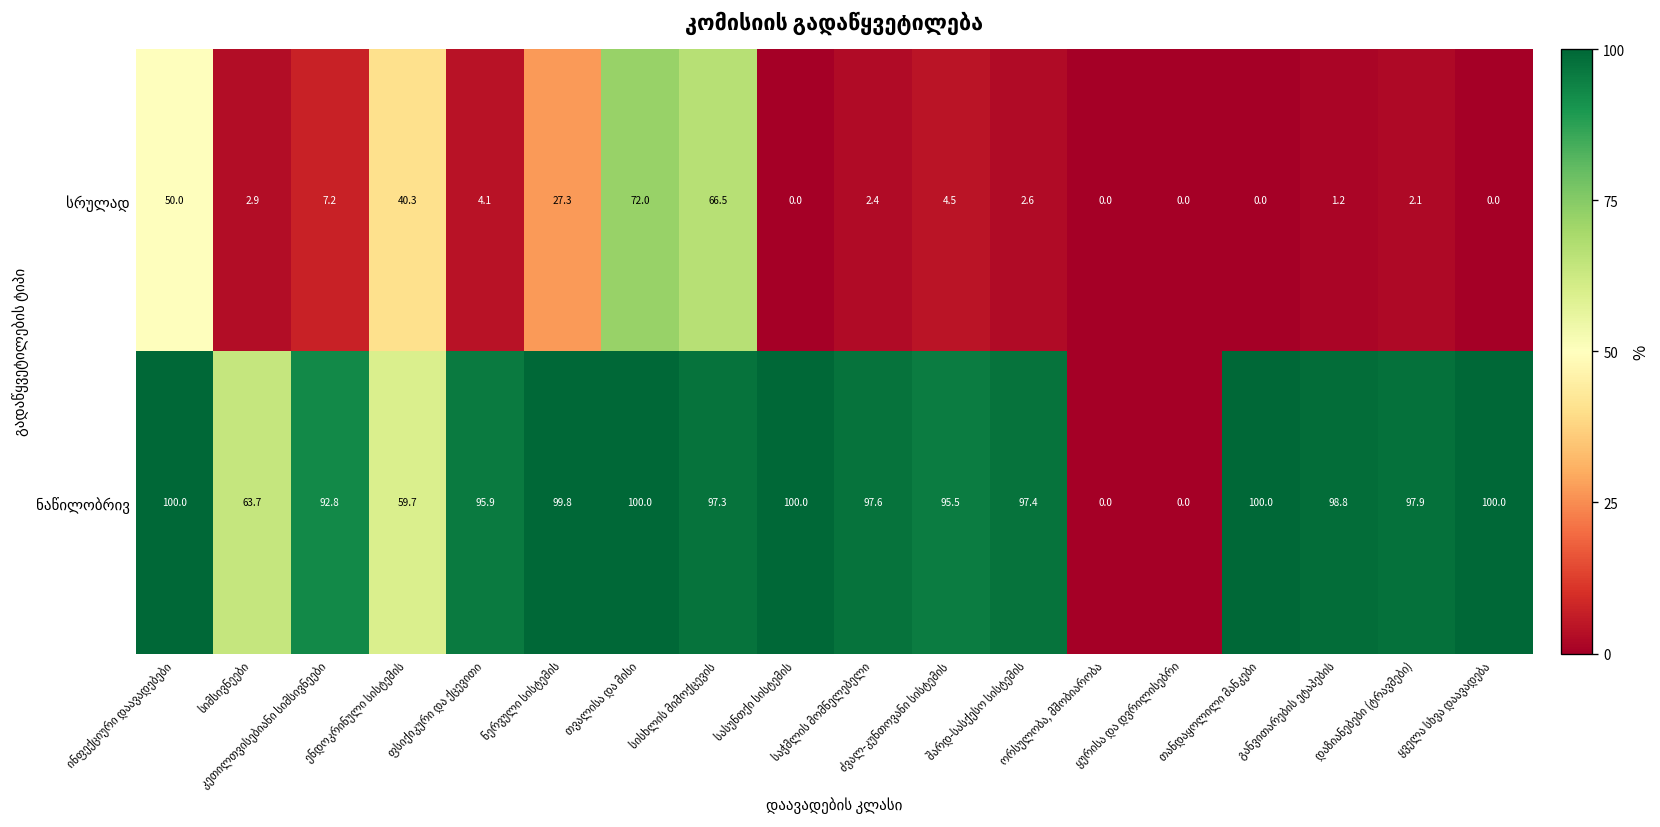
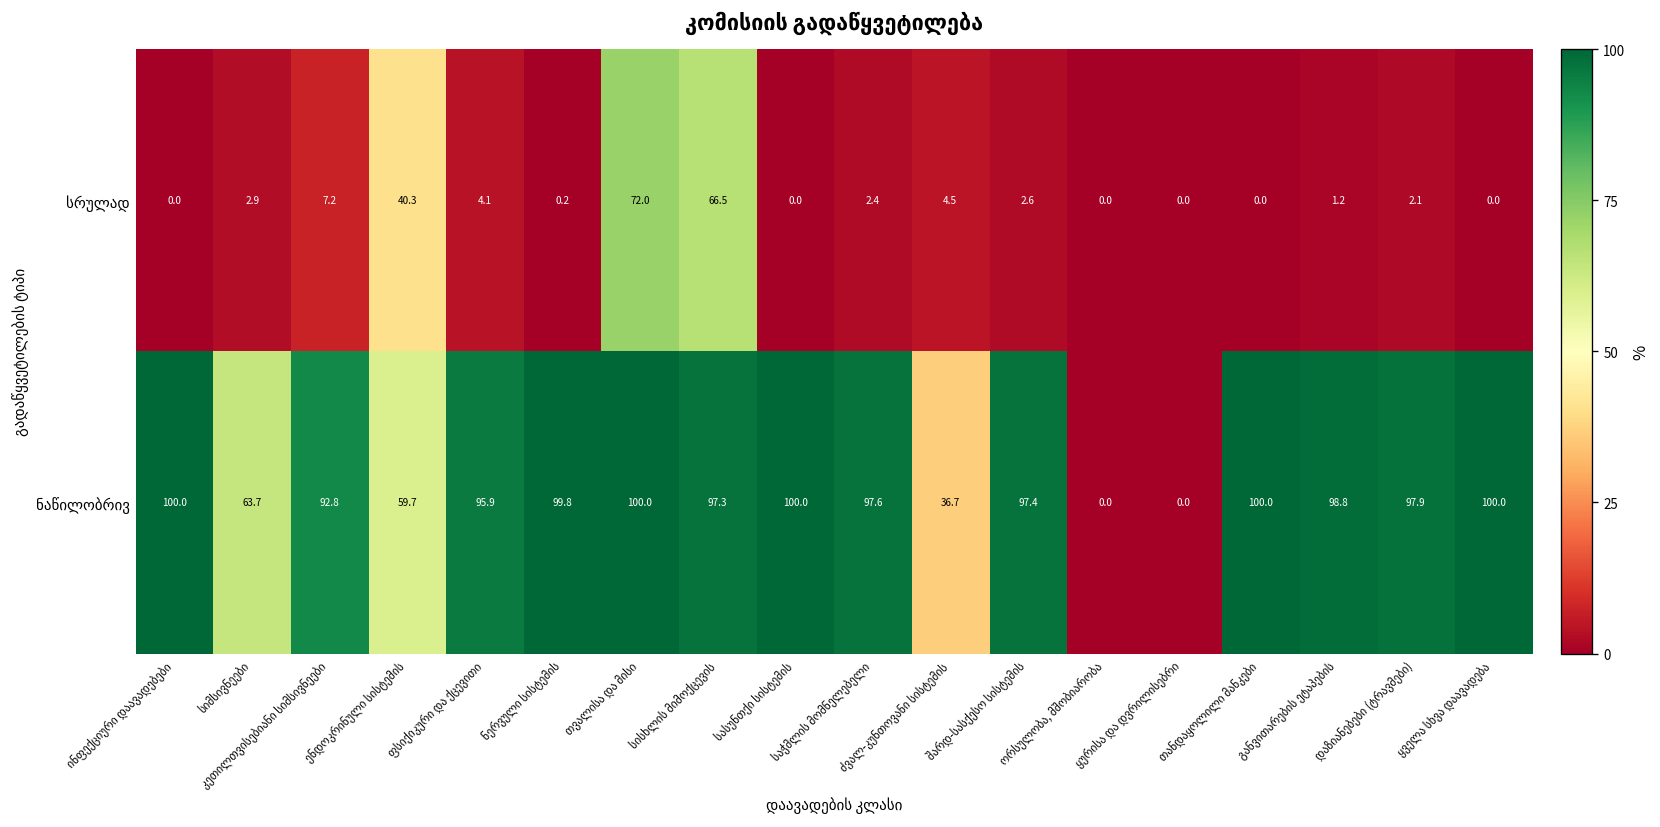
  {
    "სრულად": {
-     "ინფექციური დაავადებები": 50.0,
+     "ინფექციური დაავადებები": 0.0,
      "სიმსივნეები": 2.9,
      "კეთილთვისებიანი სიმსივნეები": 7.2,
      "ენდოკრინული სისტემის": 40.3,
      "ფსიქიკური და ქცევითი": 4.1,
-     "ნერვული სისტემის": 27.3,
+     "ნერვული სისტემის": 0.2,
      "თვალისა და მისი": 72.0,
      "სისხლის მიმოქცევის": 66.5,
      "სასუნთქი სისტემის": 0.0,
      "საჭმლის მომნელებელი": 2.4,
      "ძვალ-კუნთოვანი სისტემის": 4.5,
      "შარდ-სასქესო სისტემის": 2.6,
      "ორსულობა, მშობიარობა": 0.0,
      "ყურისა და დვრილისებრი": 0.0,
      "თანდაყოლილი მანკები": 0.0,
      "განვითარების ეტაპების": 1.2,
      "დაზიანებები (ტრავმები)": 2.1,
      "ყველა სხვა დაავადება": 0.0
    },
    "ნაწილობრივ": {
      "ინფექციური დაავადებები": 100.0,
      "სიმსივნეები": 63.7,
      "კეთილთვისებიანი სიმსივნეები": 92.8,
      "ენდოკრინული სისტემის": 59.7,
      "ფსიქიკური და ქცევითი": 95.9,
      "ნერვული სისტემის": 99.8,
      "თვალისა და მისი": 100.0,
      "სისხლის მიმოქცევის": 97.3,
      "სასუნთქი სისტემის": 100.0,
      "საჭმლის მომნელებელი": 97.6,
-     "ძვალ-კუნთოვანი სისტემის": 95.5,
+     "ძვალ-კუნთოვანი სისტემის": 36.7,
      "შარდ-სასქესო სისტემის": 97.4,
      "ორსულობა, მშობიარობა": 0.0,
      "ყურისა და დვრილისებრი": 0.0,
      "თანდაყოლილი მანკები": 100.0,
      "განვითარების ეტაპების": 98.8,
      "დაზიანებები (ტრავმები)": 97.9,
      "ყველა სხვა დაავადება": 100.0
    }
  }
